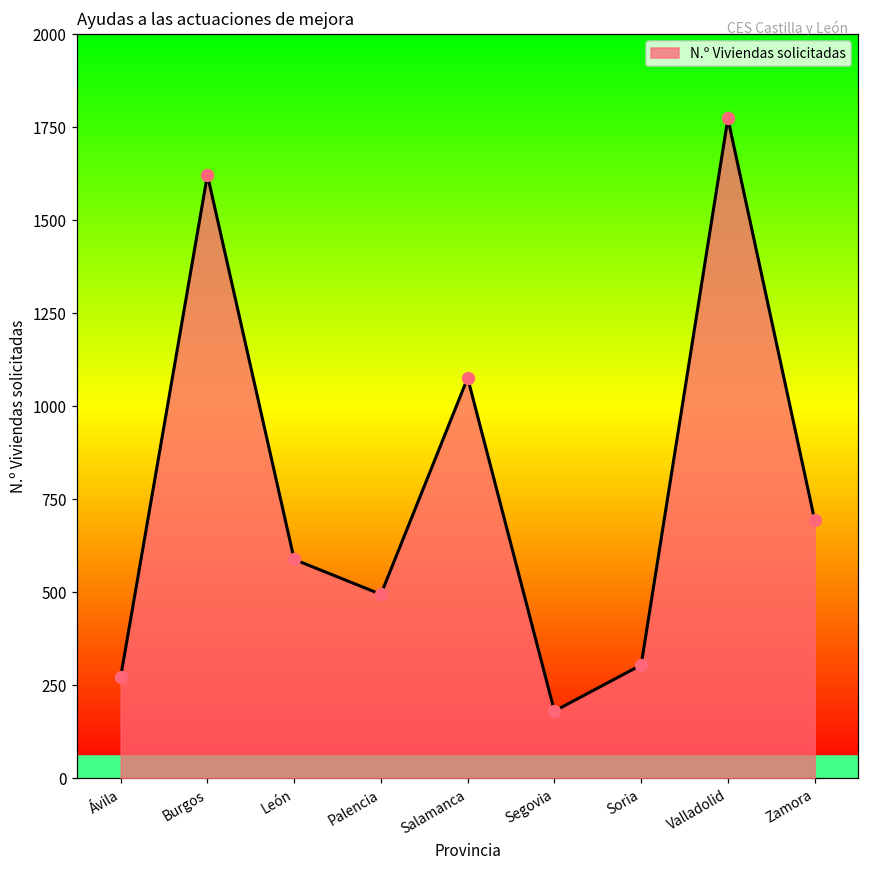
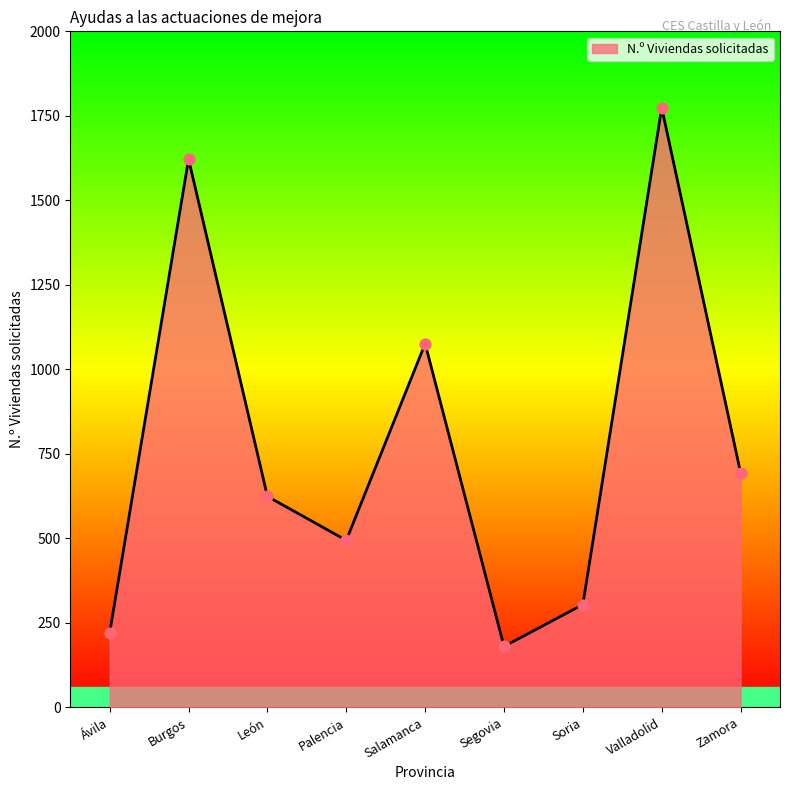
  {
-   "Ávila": 270,
+   "Ávila": 220,
    "Burgos": 1620,
-   "León": 590,
+   "León": 620,
    "Palencia": 490,
    "Salamanca": 1080,
    "Segovia": 180,
    "Soria": 300,
    "Valladolid": 1770,
    "Zamora": 690
  }
